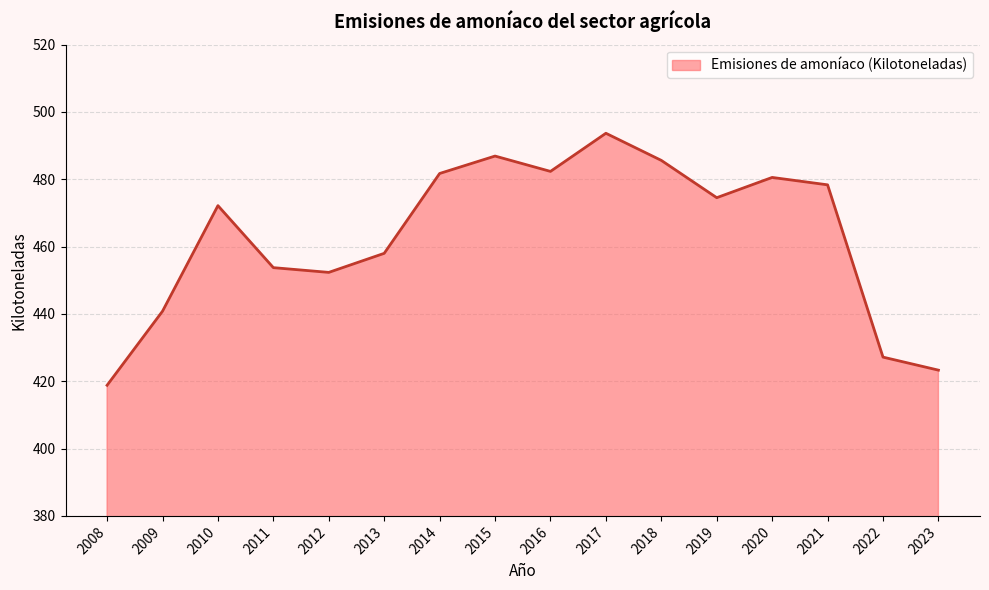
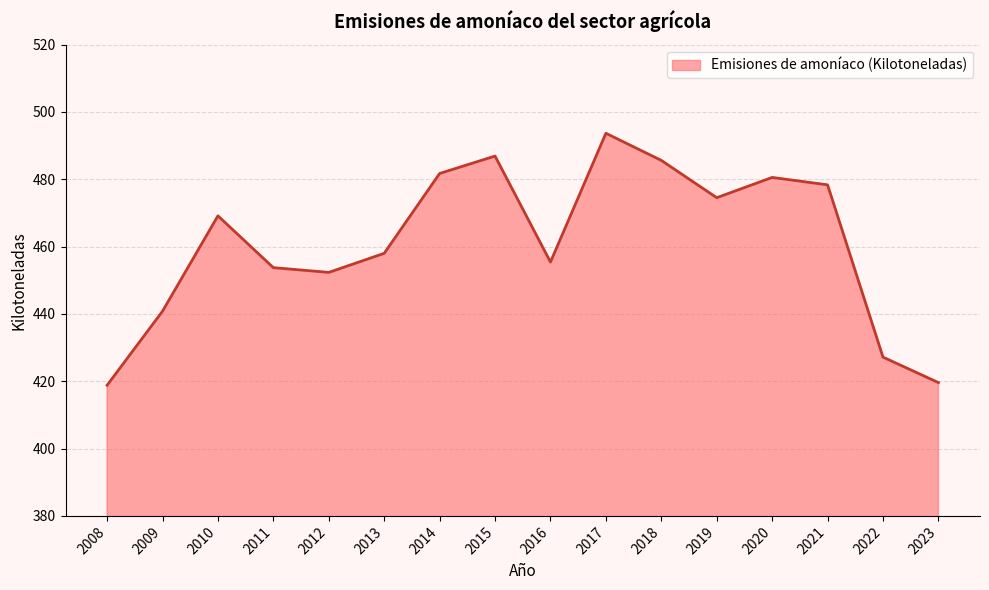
  {
    "2008": 419,
    "2009": 441,
-   "2010": 472,
+   "2010": 469,
    "2011": 454,
    "2012": 452,
    "2013": 458,
    "2014": 482,
    "2015": 487,
-   "2016": 482,
+   "2016": 455,
    "2017": 494,
    "2018": 486,
    "2019": 475,
    "2020": 481,
    "2021": 478,
    "2022": 427,
-   "2023": 423
+   "2023": 420
  }
